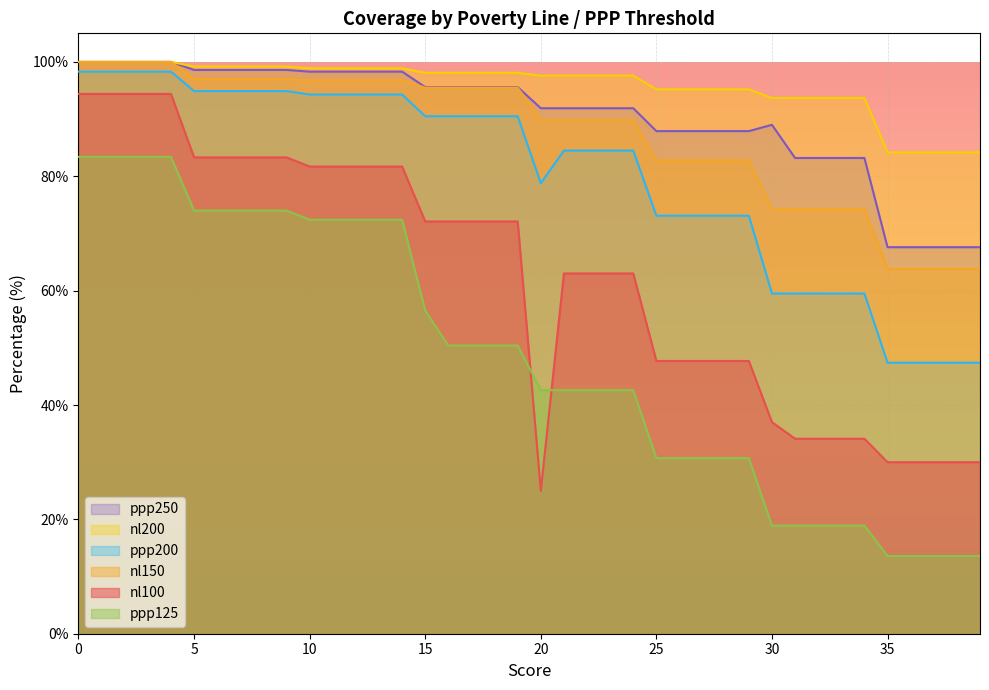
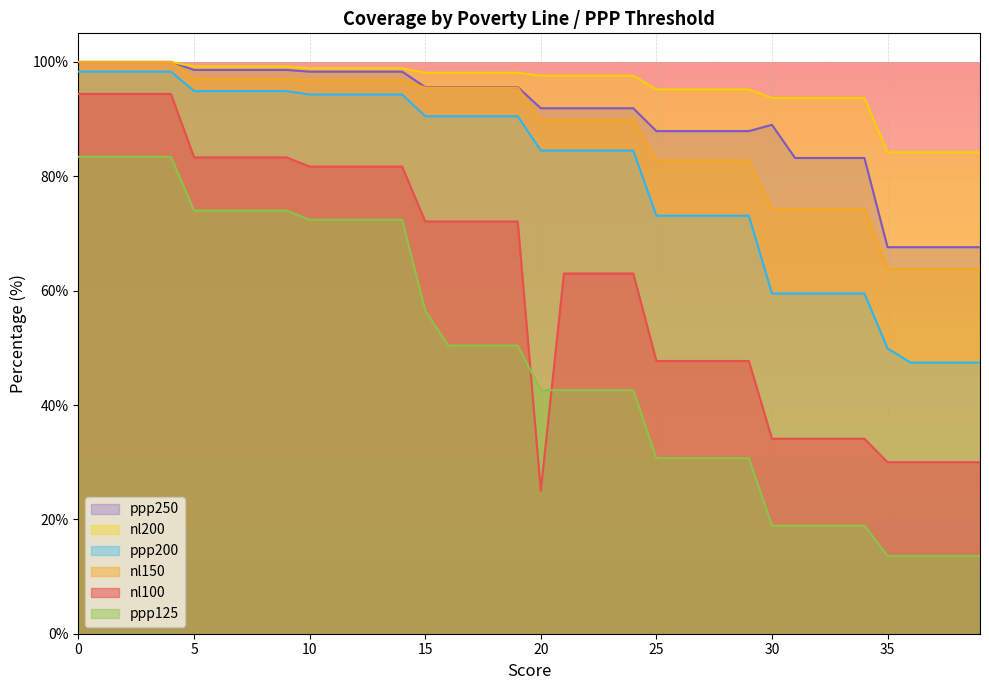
  {
    "ppp250": {
      "5": "99%",
      "10": "98%",
      "20": "92%",
      "25": "88%",
      "30": "89%",
      "35": "68%"
    },
    "ppp200": {
      "0": "98%",
      "5": "95%",
      "10": "94%",
      "15": "91%",
-     "20": "79%",
+     "20": "85%",
      "25": "73%",
      "30": "60%",
-     "35": "47%"
+     "35": "50%"
    },
    "nl100": {
      "0": "94%",
      "5": "83%",
      "10": "82%",
      "15": "72%",
      "20": "25%",
      "25": "48%",
-     "30": "37%",
+     "30": "34%",
      "35": "30%"
    },
    "ppp125": {
      "0": "83%",
      "5": "74%",
      "10": "72%",
      "15": "57%",
      "20": "43%",
      "25": "31%",
      "30": "19%",
      "35": "14%"
    }
  }
